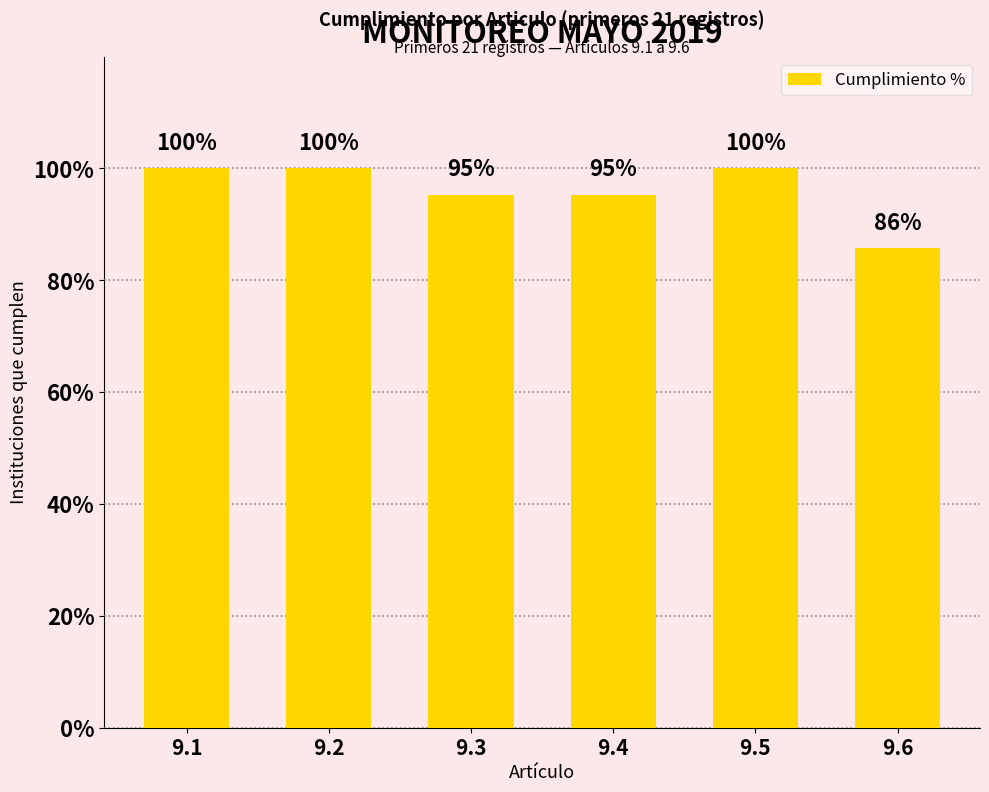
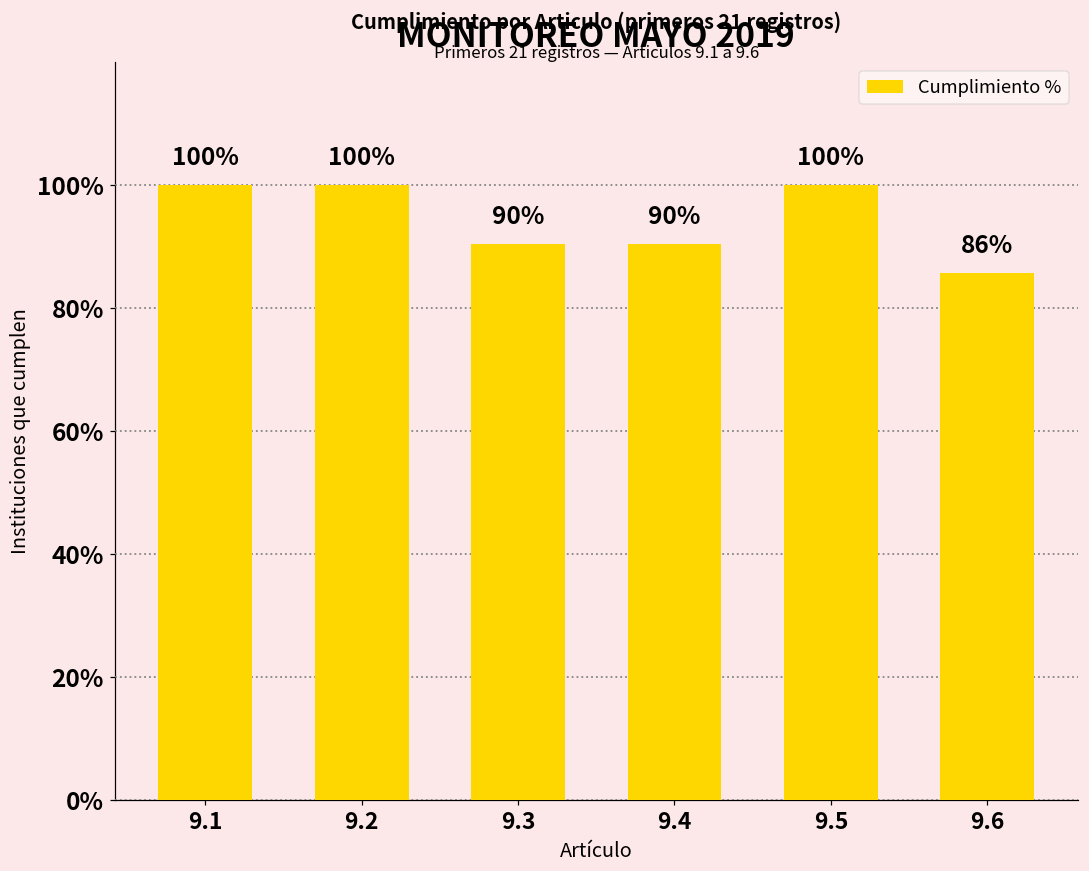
  {
    "9.1": "100%",
    "9.2": "100%",
-   "9.3": "95%",
-   "9.4": "95%",
+   "9.3": "90%",
+   "9.4": "90%",
    "9.5": "100%",
    "9.6": "86%"
  }
